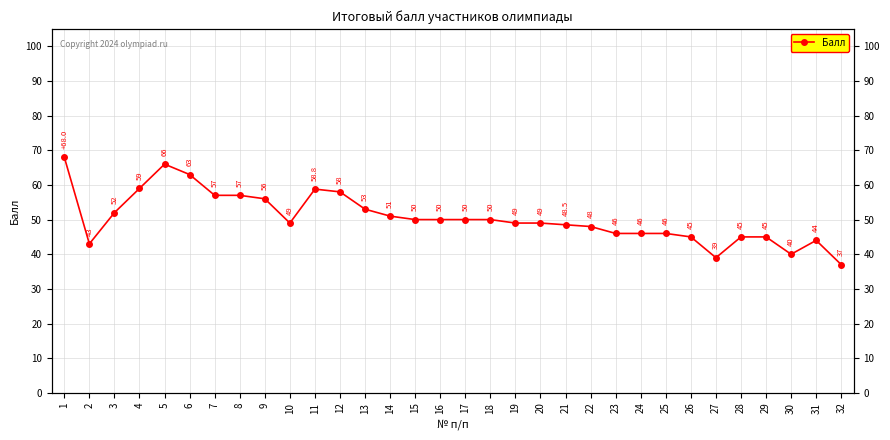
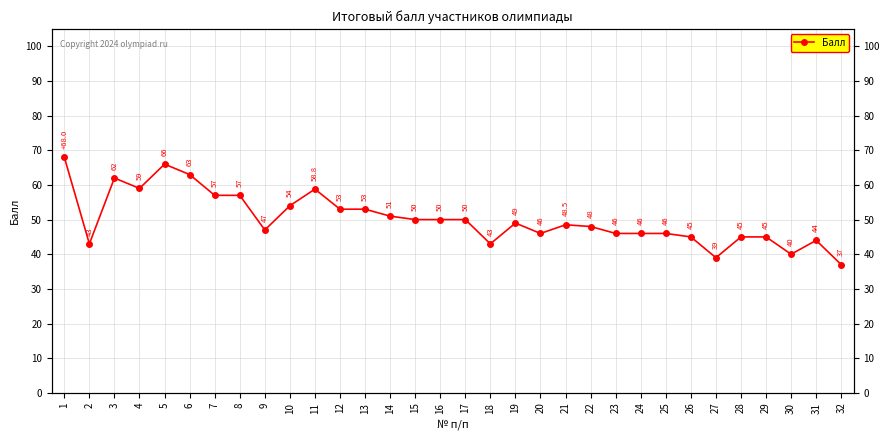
  {
    "1": "+68.0",
    "2": "43",
-   "3": "52",
+   "3": "62",
    "4": "59",
    "5": "66",
    "6": "63",
    "7": "57",
    "8": "57",
-   "9": "56",
-   "10": "49",
+   "9": "47",
+   "10": "54",
    "11": "58.8",
-   "12": "58",
+   "12": "53",
    "13": "53",
    "14": "51",
    "15": "50",
    "16": "50",
    "17": "50",
-   "18": "50",
+   "18": "43",
    "19": "49",
-   "20": "49",
+   "20": "46",
    "21": "48.5",
    "22": "48",
    "23": "46",
    "24": "46",
    "25": "46",
    "26": "45",
    "27": "39",
    "28": "45",
    "29": "45",
    "30": "40",
    "31": "44",
    "32": "37"
  }
